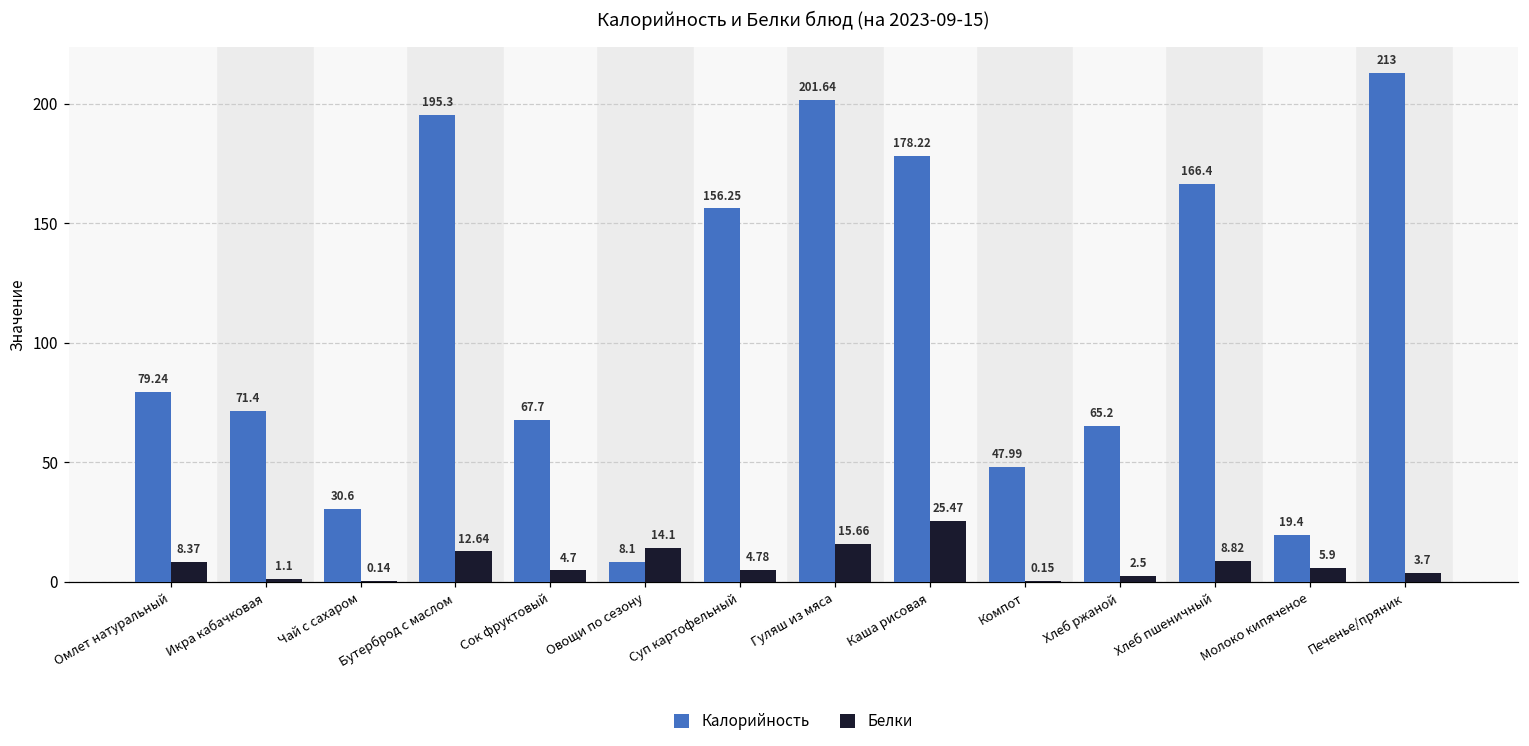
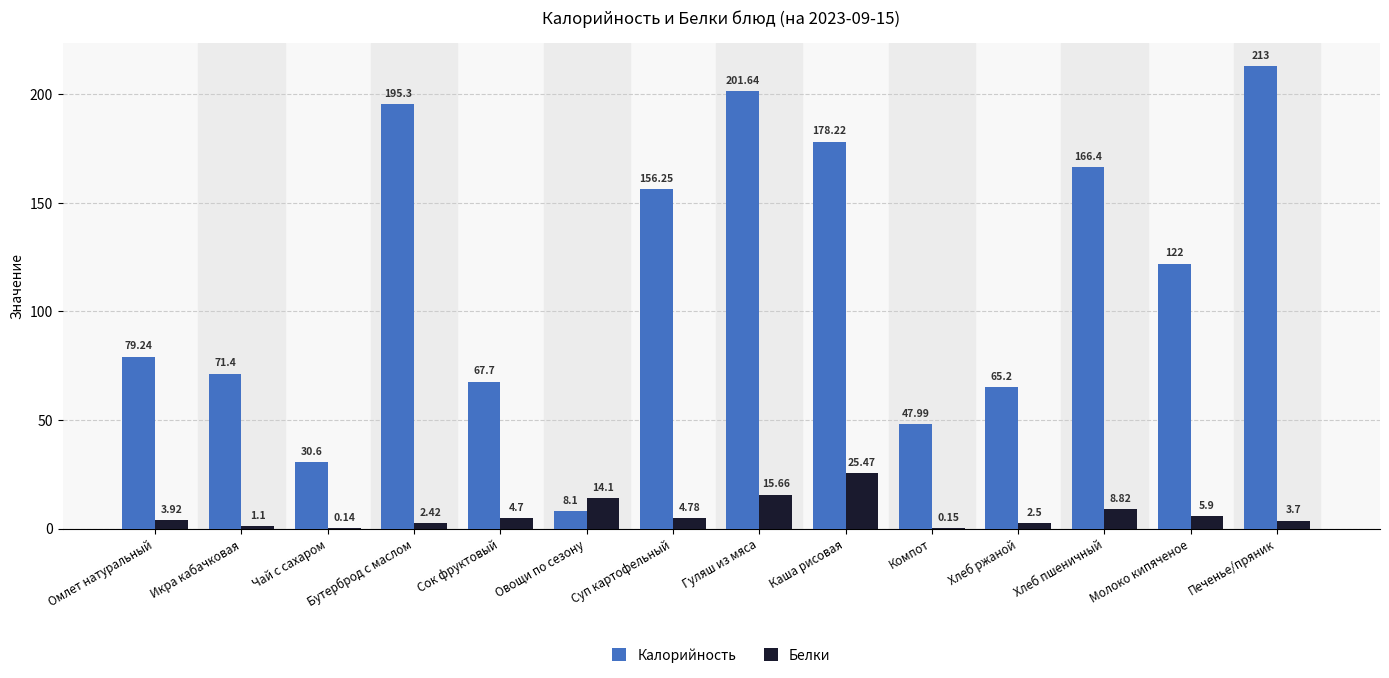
  {
    "Калорийность": {
      "Омлет натуральный": 79.24,
      "Икра кабачковая": 71.4,
      "Чай с сахаром": 30.6,
      "Бутерброд с маслом": 195.3,
      "Сок фруктовый": 67.7,
      "Овощи по сезону": 8.1,
      "Суп картофельный": 156.25,
      "Гуляш из мяса": 201.64,
      "Каша рисовая": 178.22,
      "Компот": 47.99,
      "Хлеб ржаной": 65.2,
      "Хлеб пшеничный": 166.4,
-     "Молоко кипяченое": 19.4,
+     "Молоко кипяченое": 122,
      "Печенье/пряник": 213
    },
    "Белки": {
-     "Омлет натуральный": 8.37,
+     "Омлет натуральный": 3.92,
      "Икра кабачковая": 1.1,
      "Чай с сахаром": 0.14,
-     "Бутерброд с маслом": 12.64,
+     "Бутерброд с маслом": 2.42,
      "Сок фруктовый": 4.7,
      "Овощи по сезону": 14.1,
      "Суп картофельный": 4.78,
      "Гуляш из мяса": 15.66,
      "Каша рисовая": 25.47,
      "Компот": 0.15,
      "Хлеб ржаной": 2.5,
      "Хлеб пшеничный": 8.82,
      "Молоко кипяченое": 5.9,
      "Печенье/пряник": 3.7
    }
  }
